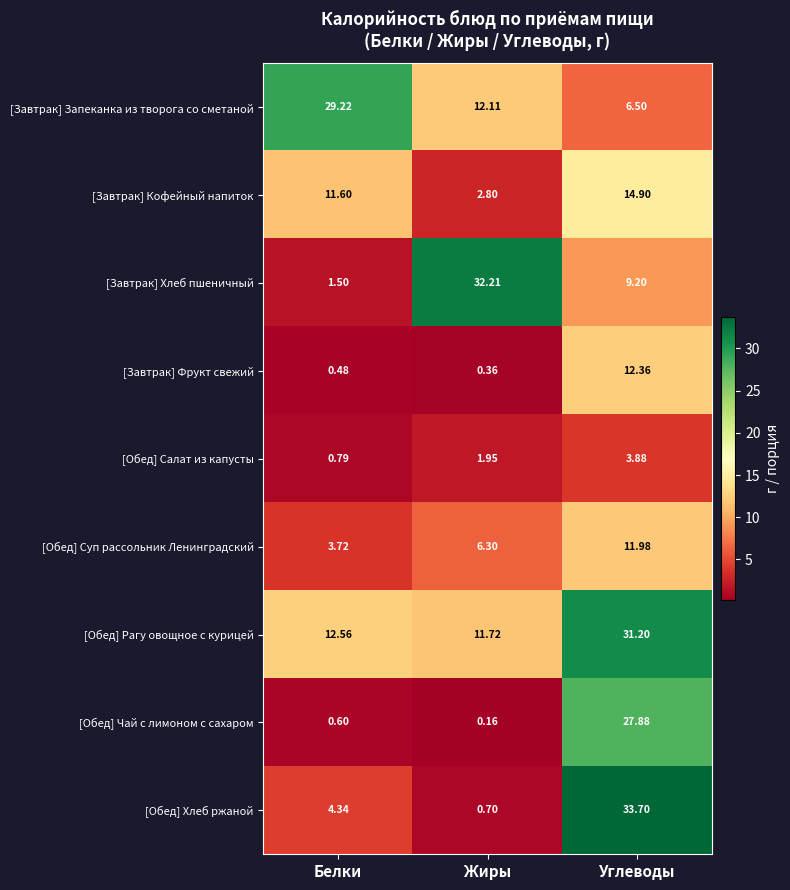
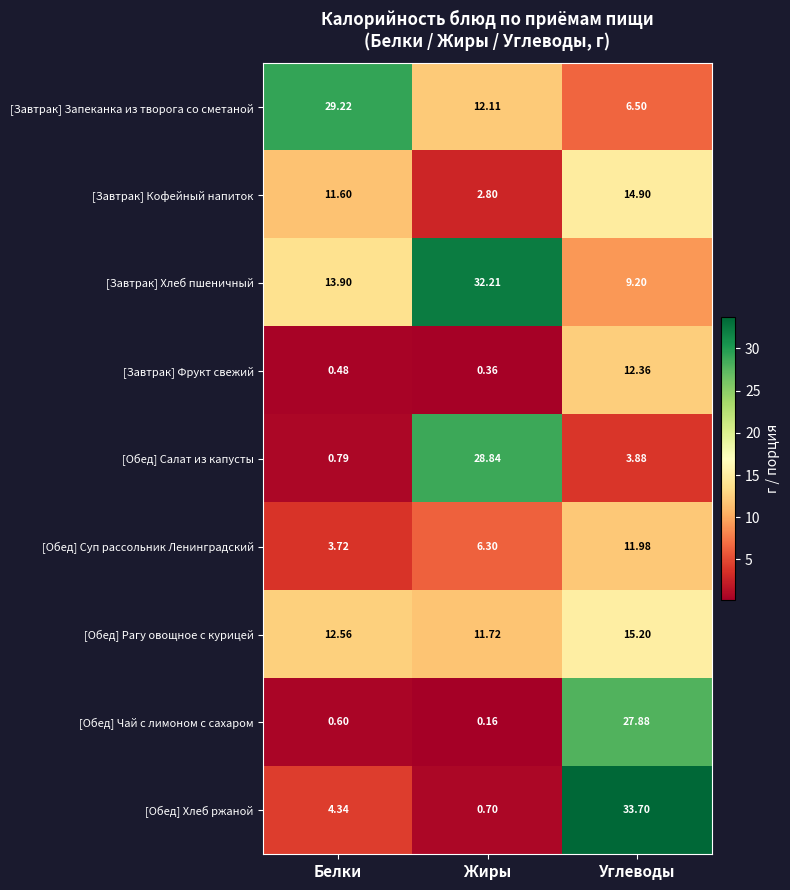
  {
    "[Завтрак] Запеканка из творога со сметаной": {
      "Белки": 29.22,
      "Жиры": 12.11,
      "Углеводы": 6.50
    },
    "[Завтрак] Кофейный напиток": {
      "Белки": 11.60,
      "Жиры": 2.80,
      "Углеводы": 14.90
    },
    "[Завтрак] Хлеб пшеничный": {
-     "Белки": 1.50,
+     "Белки": 13.90,
      "Жиры": 32.21,
      "Углеводы": 9.20
    },
    "[Завтрак] Фрукт свежий": {
      "Белки": 0.48,
      "Жиры": 0.36,
      "Углеводы": 12.36
    },
    "[Обед] Салат из капусты": {
      "Белки": 0.79,
-     "Жиры": 1.95,
+     "Жиры": 28.84,
      "Углеводы": 3.88
    },
    "[Обед] Суп рассольник Ленинградский": {
      "Белки": 3.72,
      "Жиры": 6.30,
      "Углеводы": 11.98
    },
    "[Обед] Рагу овощное с курицей": {
      "Белки": 12.56,
      "Жиры": 11.72,
-     "Углеводы": 31.20
+     "Углеводы": 15.20
    },
    "[Обед] Чай с лимоном с сахаром": {
      "Белки": 0.60,
      "Жиры": 0.16,
      "Углеводы": 27.88
    },
    "[Обед] Хлеб ржаной": {
      "Белки": 4.34,
      "Жиры": 0.70,
      "Углеводы": 33.70
    }
  }
